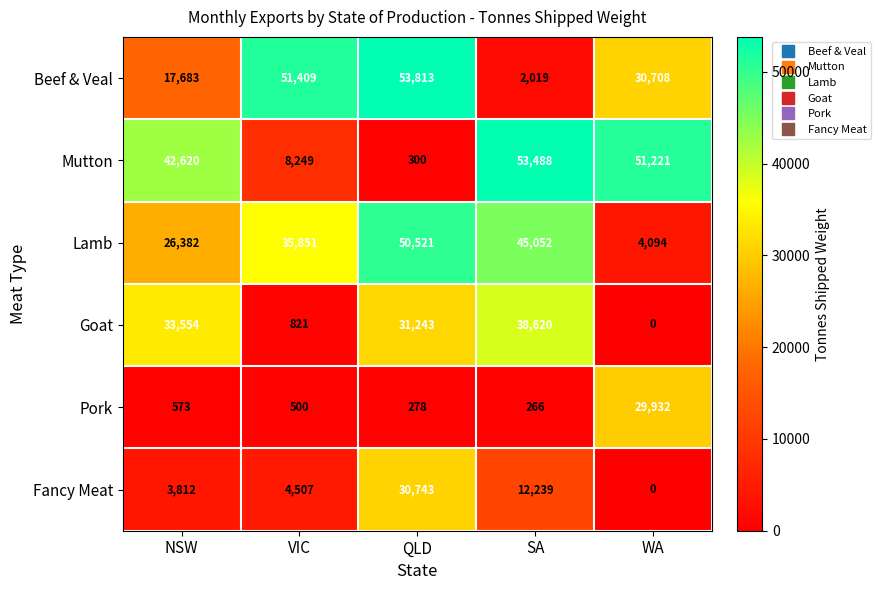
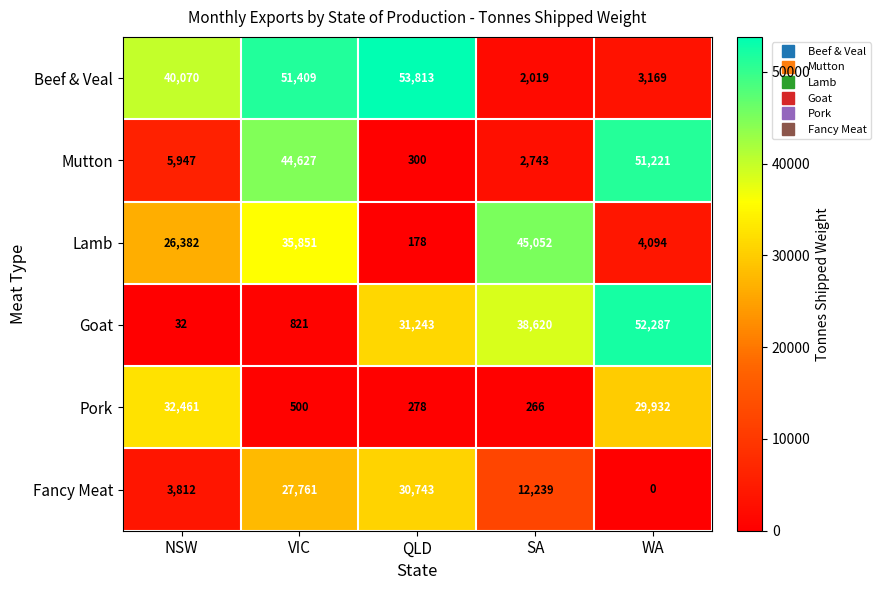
  {
    "Beef & Veal": {
-     "NSW": "17,683",
+     "NSW": "40,070",
      "VIC": "51,409",
      "QLD": "53,813",
      "SA": "2,019",
-     "WA": "30,708"
+     "WA": "3,169"
    },
    "Mutton": {
-     "NSW": "42,620",
-     "VIC": "8,249",
+     "NSW": "5,947",
+     "VIC": "44,627",
      "QLD": "300",
-     "SA": "53,488",
+     "SA": "2,743",
      "WA": "51,221"
    },
    "Lamb": {
      "NSW": "26,382",
      "VIC": "35,851",
-     "QLD": "50,521",
+     "QLD": "178",
      "SA": "45,052",
      "WA": "4,094"
    },
    "Goat": {
-     "NSW": "33,554",
+     "NSW": "32",
      "VIC": "821",
      "QLD": "31,243",
      "SA": "38,620",
-     "WA": "0"
+     "WA": "52,287"
    },
    "Pork": {
-     "NSW": "573",
+     "NSW": "32,461",
      "VIC": "500",
      "QLD": "278",
      "SA": "266",
      "WA": "29,932"
    },
    "Fancy Meat": {
      "NSW": "3,812",
-     "VIC": "4,507",
+     "VIC": "27,761",
      "QLD": "30,743",
      "SA": "12,239",
      "WA": "0"
    }
  }
